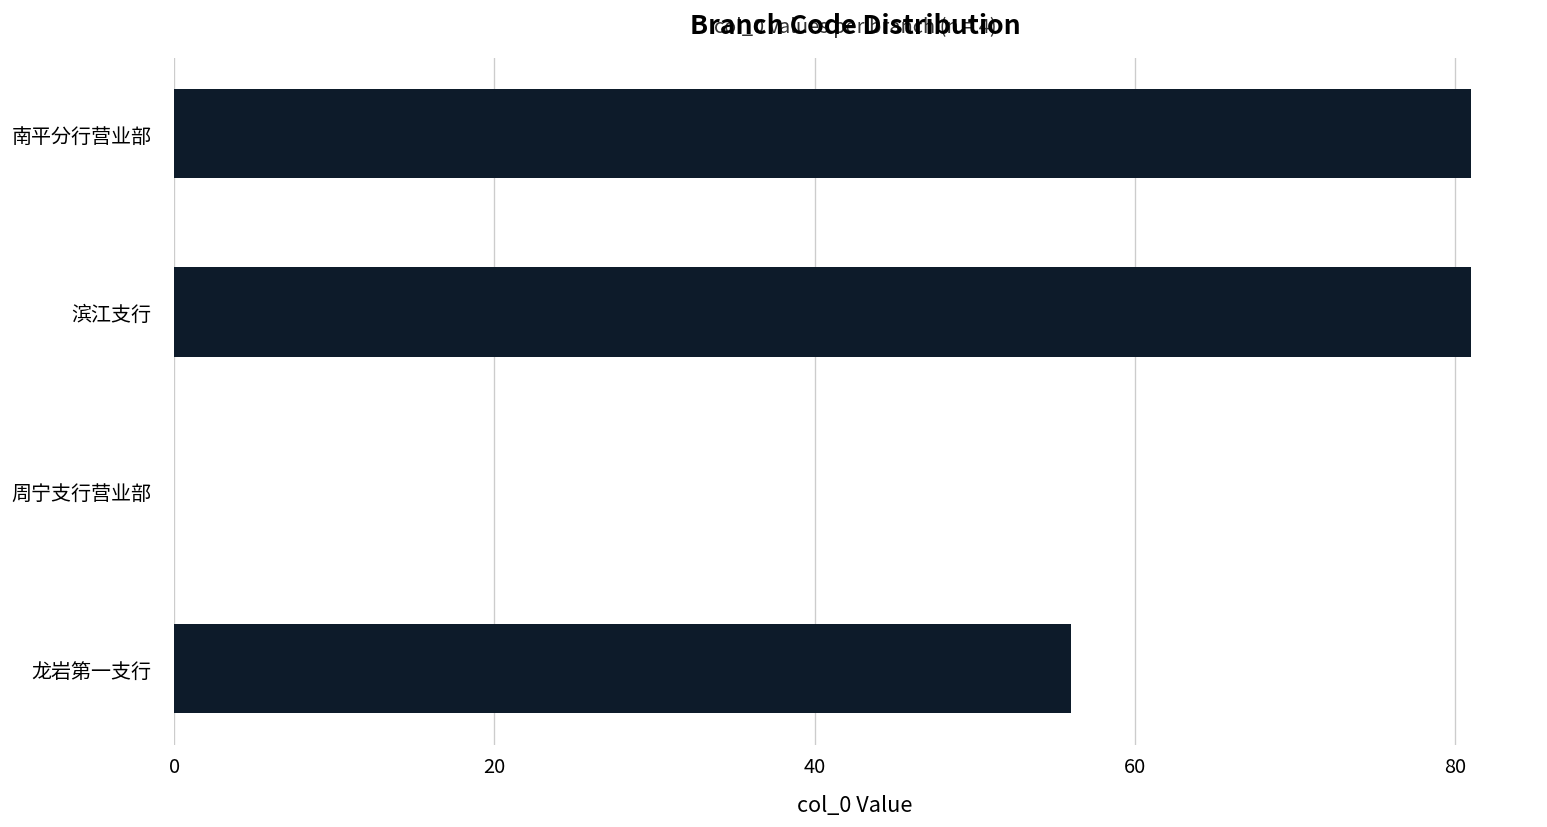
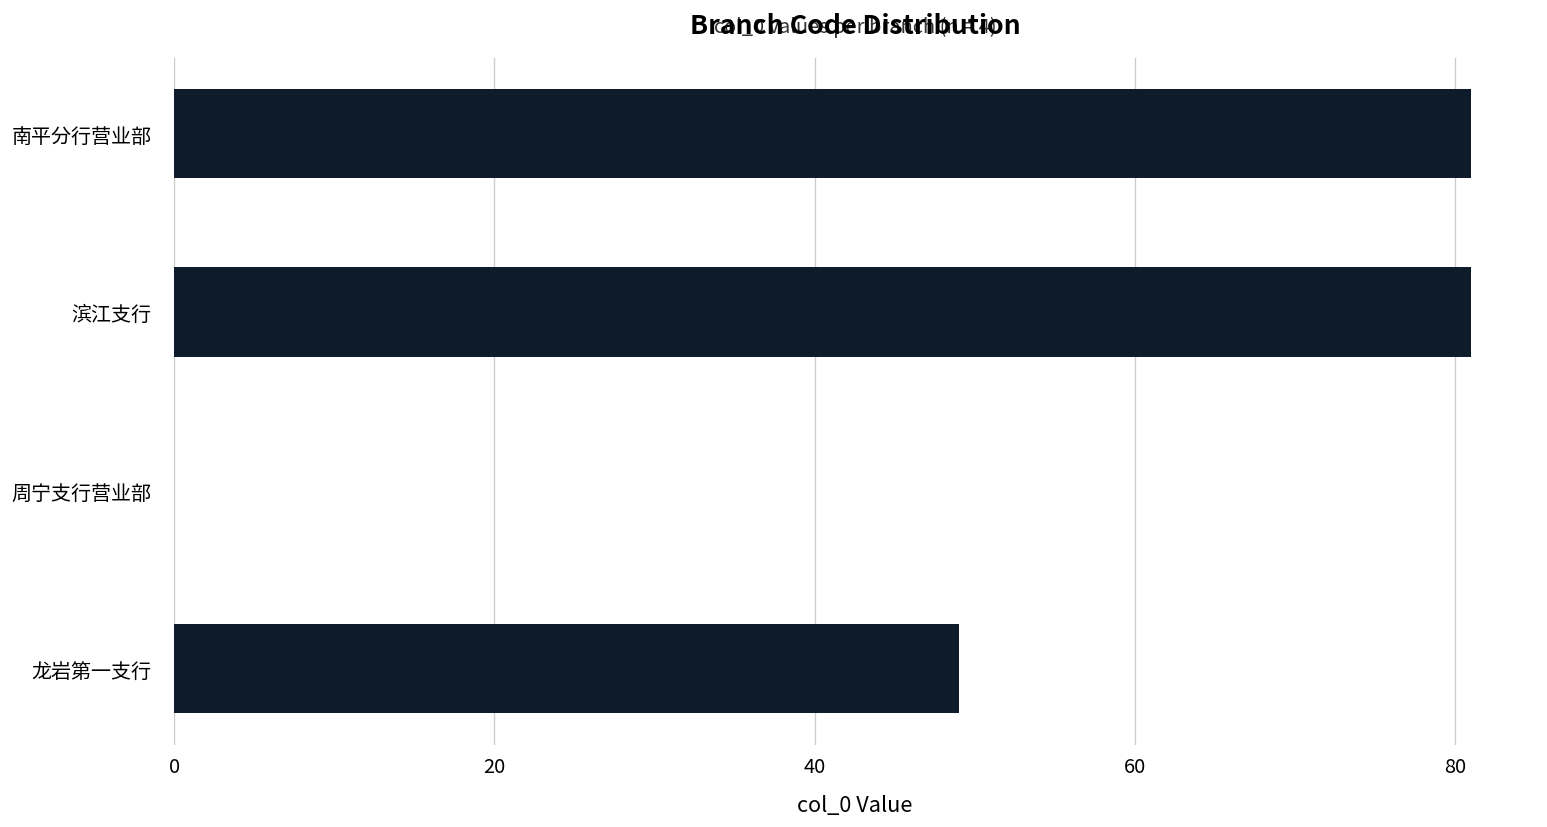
  {
    "南平分行营业部": 81,
    "滨江支行": 81,
    "周宁支行营业部": 0,
-   "龙岩第一支行": 56
+   "龙岩第一支行": 49
  }
